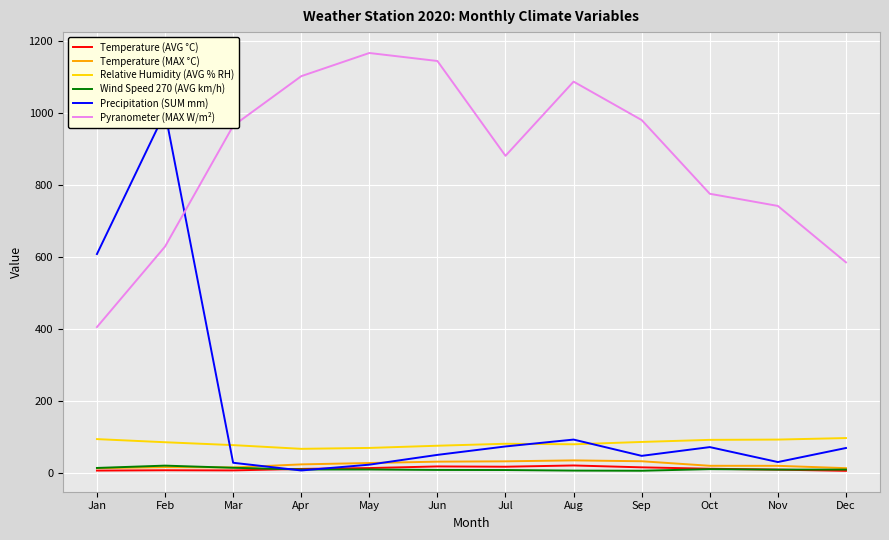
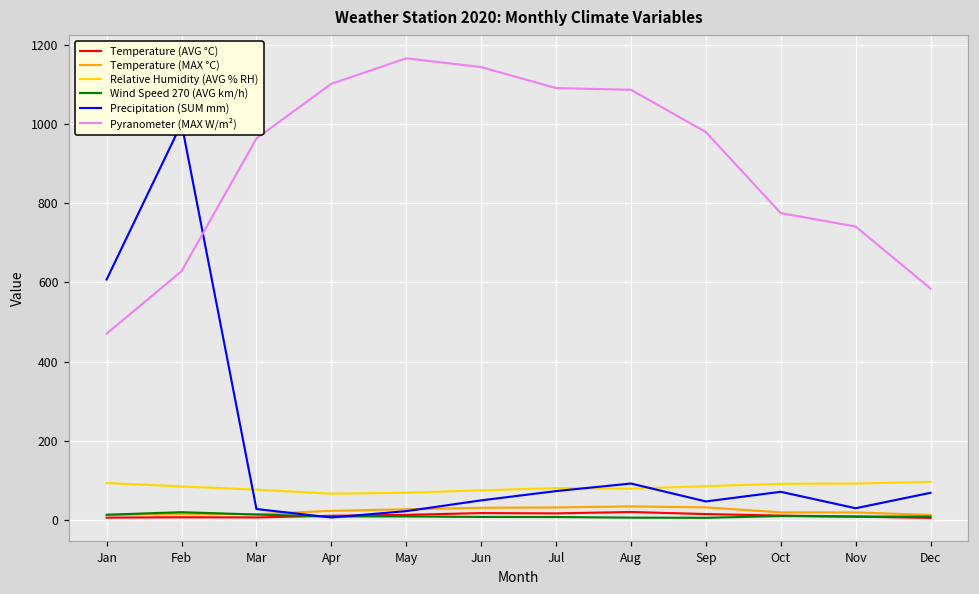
  {
    "Temperature (AVG °C)": {
      "Feb": 10,
      "Mar": 10,
      "Jun": 20,
      "Jul": 20,
      "Aug": 20,
      "Sep": 20
    },
    "Wind Speed 270 (AVG km/h)": {
      "Jun": 10,
      "Jul": 10,
      "Aug": 10,
      "Sep": 10
    },
    "Precipitation (SUM mm)": {
      "Jan": 610,
      "Mar": 30,
      "Jun": 50,
      "Jul": 70,
      "Aug": 90,
      "Sep": 50,
      "Oct": 70,
      "Nov": 30,
      "Dec": 70
    },
    "Pyranometer (MAX W/m²)": {
-     "Jan": 400,
+     "Jan": 470,
      "Feb": 630,
      "Apr": 1100,
      "May": 1170,
      "Jun": 1140,
-     "Jul": 880,
+     "Jul": 1090,
      "Aug": 1090,
      "Sep": 980,
      "Oct": 770,
      "Nov": 740,
      "Dec": 580
    }
  }
